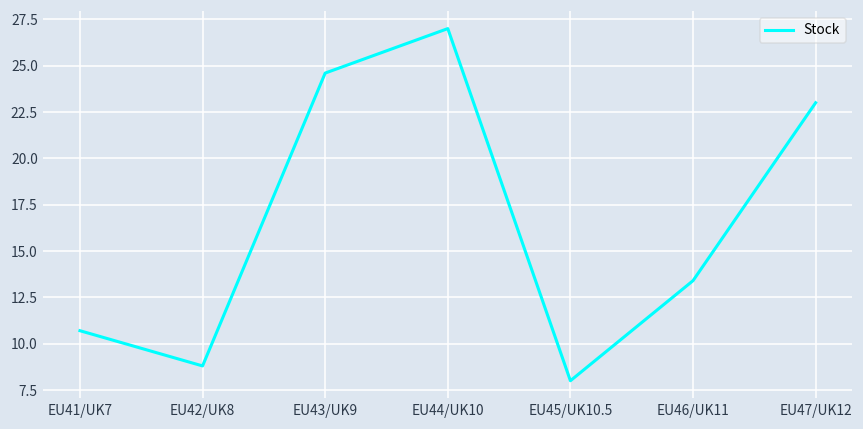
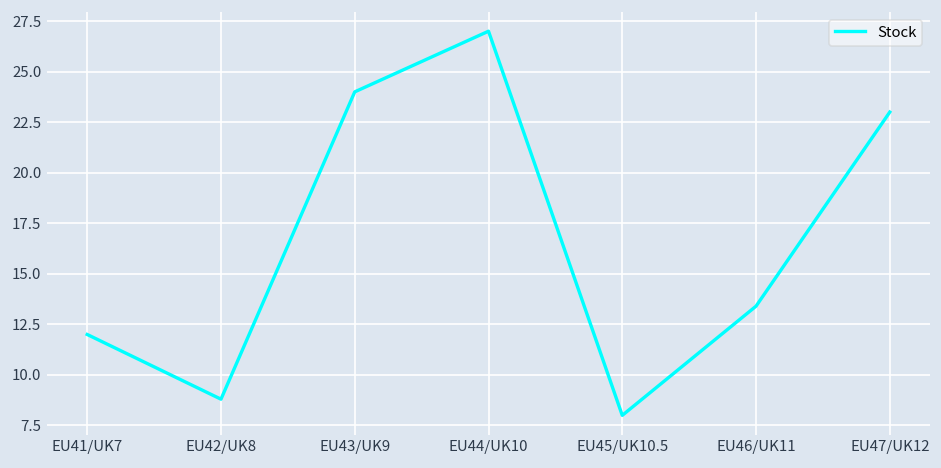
  {
-   "EU41/UK7": 10.7,
+   "EU41/UK7": 12.0,
    "EU42/UK8": 8.8,
-   "EU43/UK9": 24.6,
+   "EU43/UK9": 24.0,
    "EU44/UK10": 27.0,
    "EU45/UK10.5": 8.0,
    "EU46/UK11": 13.4,
    "EU47/UK12": 23.0
  }
